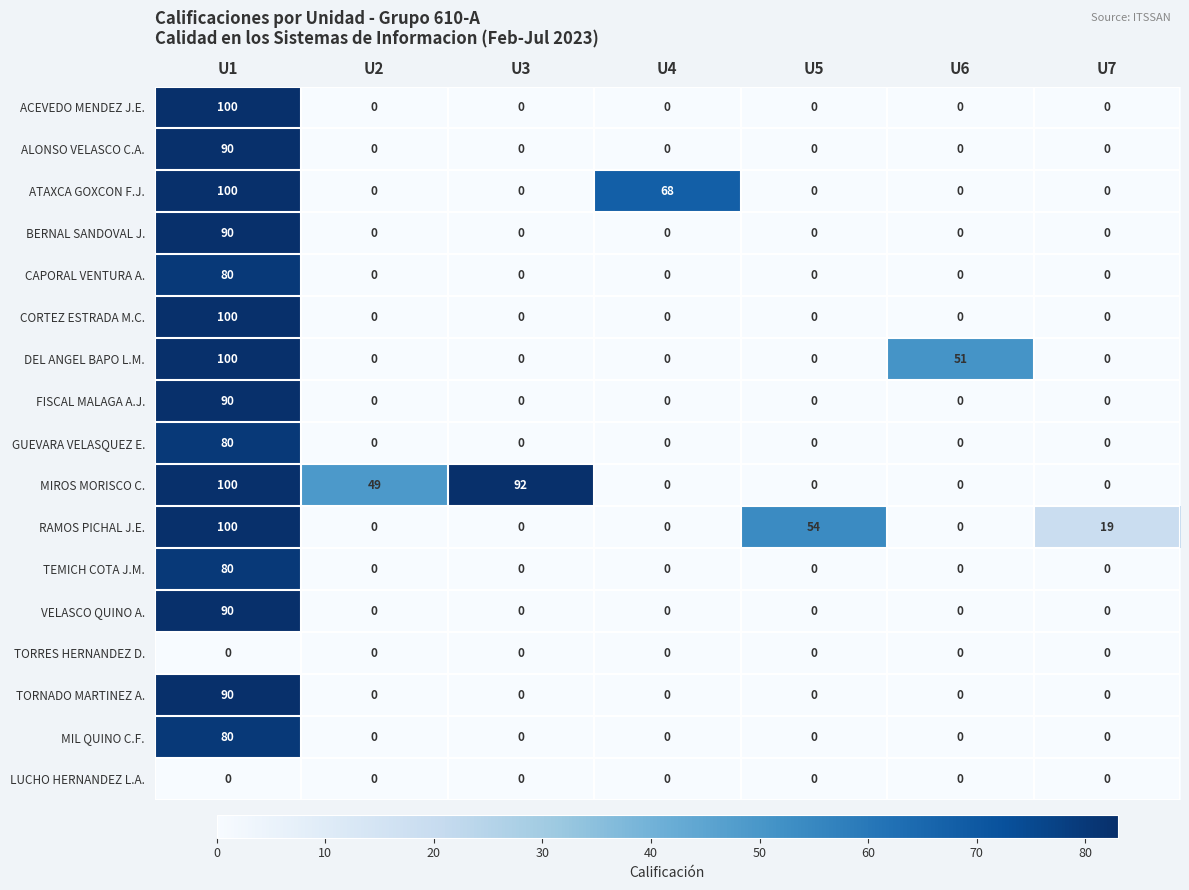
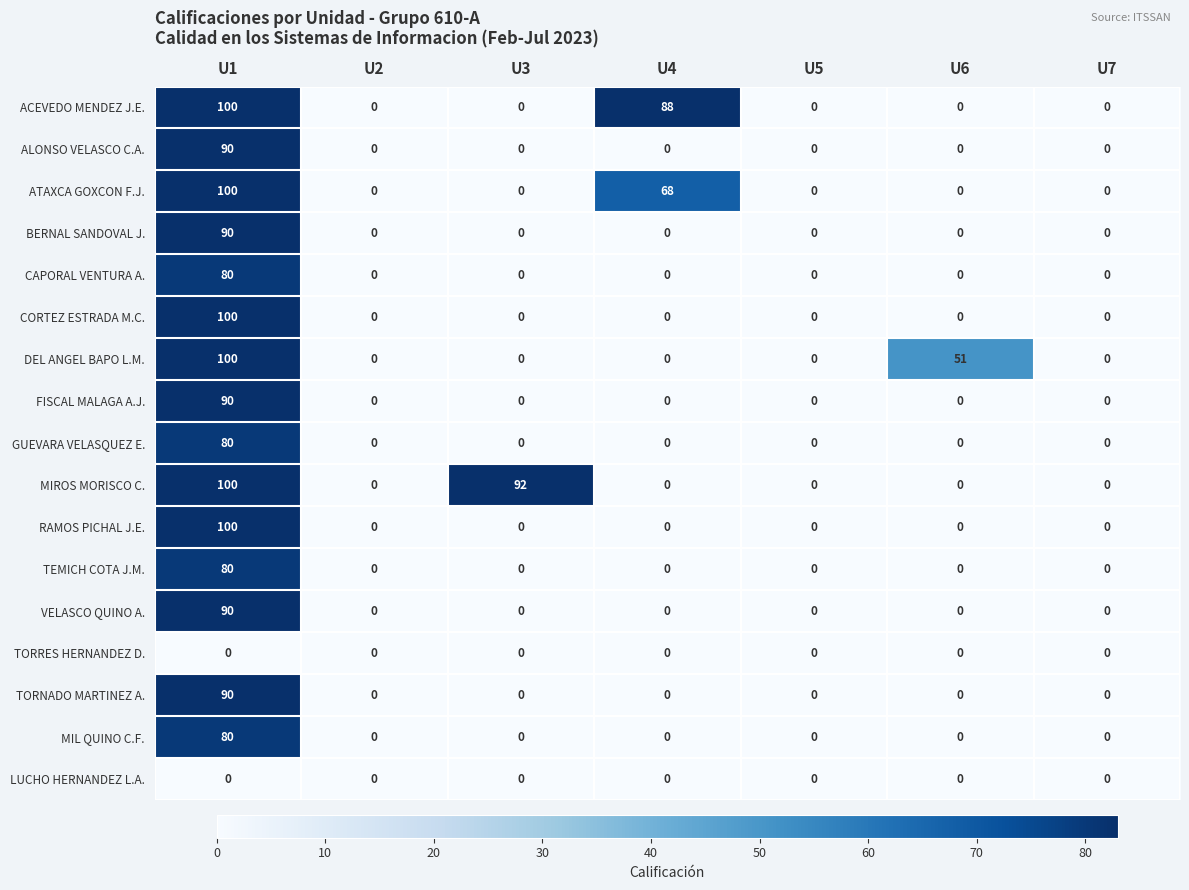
  {
    "ACEVEDO MENDEZ J.E.": {
      "U1": 100,
      "U2": 0,
      "U3": 0,
-     "U4": 0,
+     "U4": 88,
      "U5": 0,
      "U6": 0,
      "U7": 0
    },
    "ALONSO VELASCO C.A.": {
      "U1": 90,
      "U2": 0,
      "U3": 0,
      "U4": 0,
      "U5": 0,
      "U6": 0,
      "U7": 0
    },
    "ATAXCA GOXCON F.J.": {
      "U1": 100,
      "U2": 0,
      "U3": 0,
      "U4": 68,
      "U5": 0,
      "U6": 0,
      "U7": 0
    },
    "BERNAL SANDOVAL J.": {
      "U1": 90,
      "U2": 0,
      "U3": 0,
      "U4": 0,
      "U5": 0,
      "U6": 0,
      "U7": 0
    },
    "CAPORAL VENTURA A.": {
      "U1": 80,
      "U2": 0,
      "U3": 0,
      "U4": 0,
      "U5": 0,
      "U6": 0,
      "U7": 0
    },
    "CORTEZ ESTRADA M.C.": {
      "U1": 100,
      "U2": 0,
      "U3": 0,
      "U4": 0,
      "U5": 0,
      "U6": 0,
      "U7": 0
    },
    "DEL ANGEL BAPO L.M.": {
      "U1": 100,
      "U2": 0,
      "U3": 0,
      "U4": 0,
      "U5": 0,
      "U6": 51,
      "U7": 0
    },
    "FISCAL MALAGA A.J.": {
      "U1": 90,
      "U2": 0,
      "U3": 0,
      "U4": 0,
      "U5": 0,
      "U6": 0,
      "U7": 0
    },
    "GUEVARA VELASQUEZ E.": {
      "U1": 80,
      "U2": 0,
      "U3": 0,
      "U4": 0,
      "U5": 0,
      "U6": 0,
      "U7": 0
    },
    "MIROS MORISCO C.": {
      "U1": 100,
-     "U2": 49,
+     "U2": 0,
      "U3": 92,
      "U4": 0,
      "U5": 0,
      "U6": 0,
      "U7": 0
    },
    "RAMOS PICHAL J.E.": {
      "U1": 100,
      "U2": 0,
      "U3": 0,
      "U4": 0,
-     "U5": 54,
+     "U5": 0,
      "U6": 0,
-     "U7": 19
+     "U7": 0
    },
    "TEMICH COTA J.M.": {
      "U1": 80,
      "U2": 0,
      "U3": 0,
      "U4": 0,
      "U5": 0,
      "U6": 0,
      "U7": 0
    },
    "VELASCO QUINO A.": {
      "U1": 90,
      "U2": 0,
      "U3": 0,
      "U4": 0,
      "U5": 0,
      "U6": 0,
      "U7": 0
    },
    "TORRES HERNANDEZ D.": {
      "U1": 0,
      "U2": 0,
      "U3": 0,
      "U4": 0,
      "U5": 0,
      "U6": 0,
      "U7": 0
    },
    "TORNADO MARTINEZ A.": {
      "U1": 90,
      "U2": 0,
      "U3": 0,
      "U4": 0,
      "U5": 0,
      "U6": 0,
      "U7": 0
    },
    "MIL QUINO C.F.": {
      "U1": 80,
      "U2": 0,
      "U3": 0,
      "U4": 0,
      "U5": 0,
      "U6": 0,
      "U7": 0
    },
    "LUCHO HERNANDEZ L.A.": {
      "U1": 0,
      "U2": 0,
      "U3": 0,
      "U4": 0,
      "U5": 0,
      "U6": 0,
      "U7": 0
    }
  }
